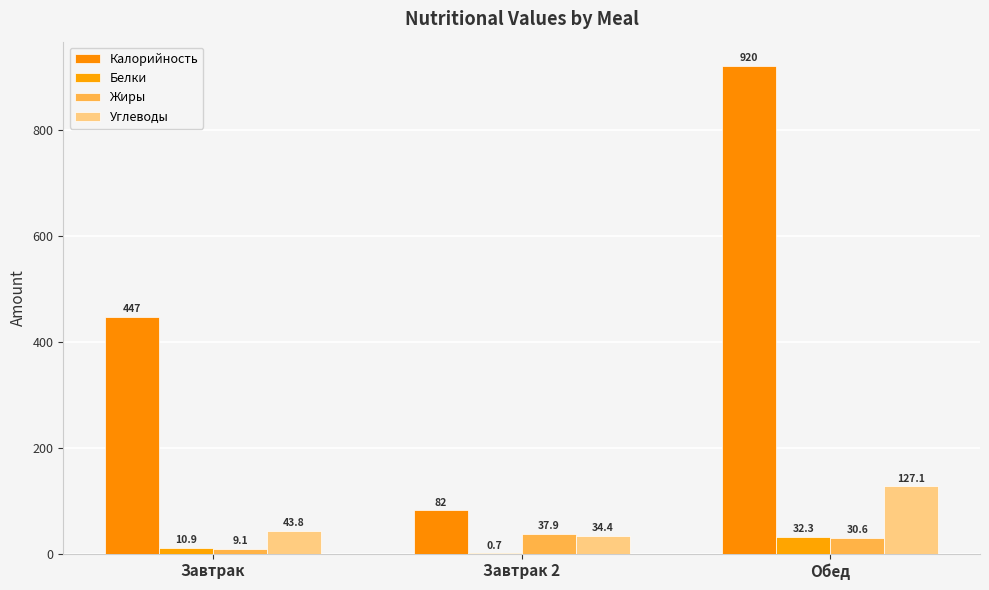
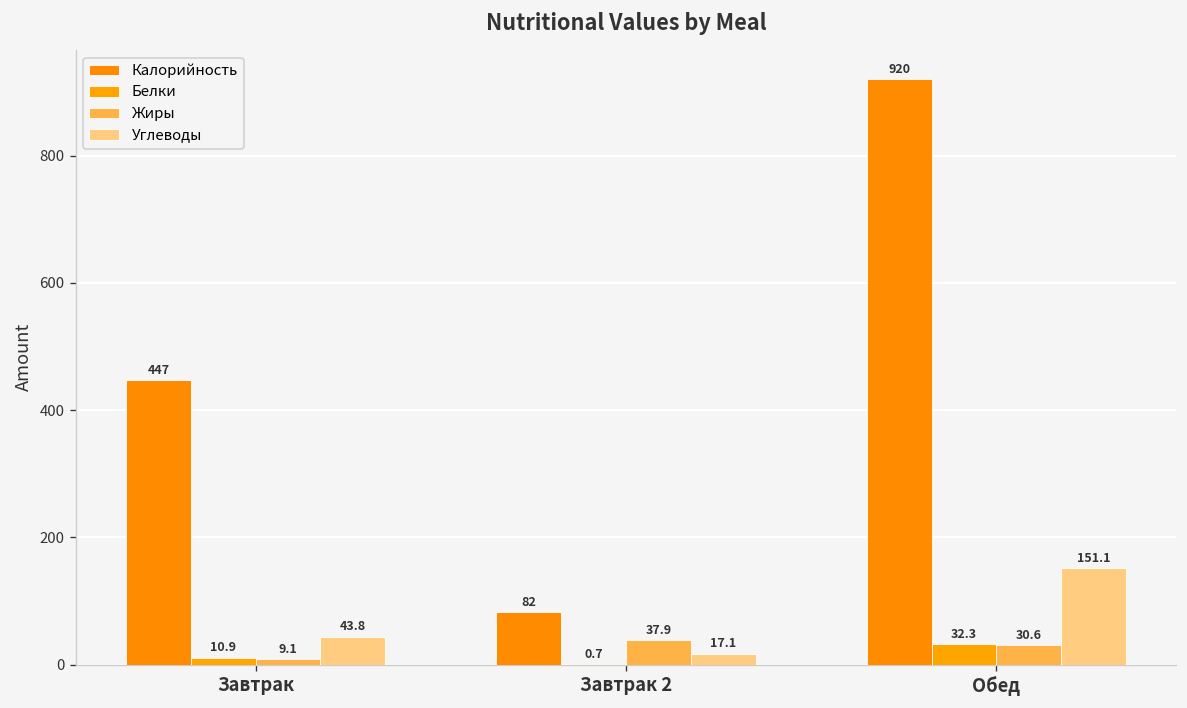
  {
    "Жиры": {
      "Завтрак": 9.1,
      "Завтрак 2": 37.9,
      "Обед": 30.6
    },
    "Углеводы": {
      "Завтрак": 43.8,
-     "Завтрак 2": 34.4,
-     "Обед": 127.1
+     "Завтрак 2": 17.1,
+     "Обед": 151.1
    }
  }
